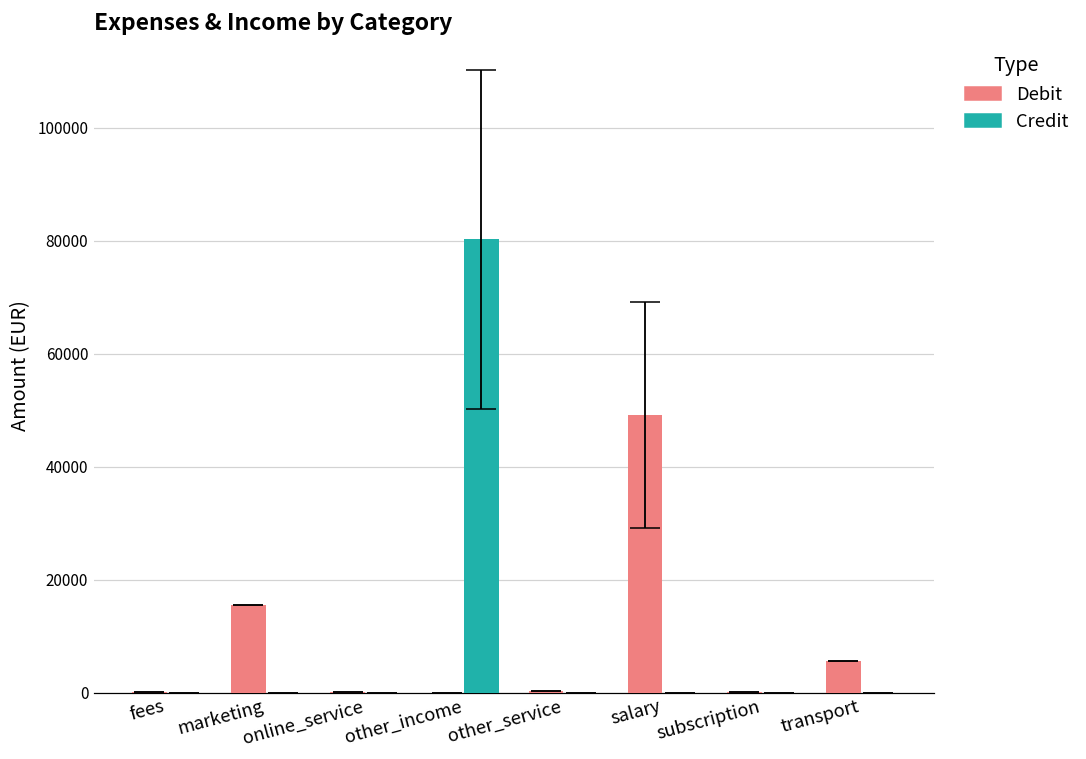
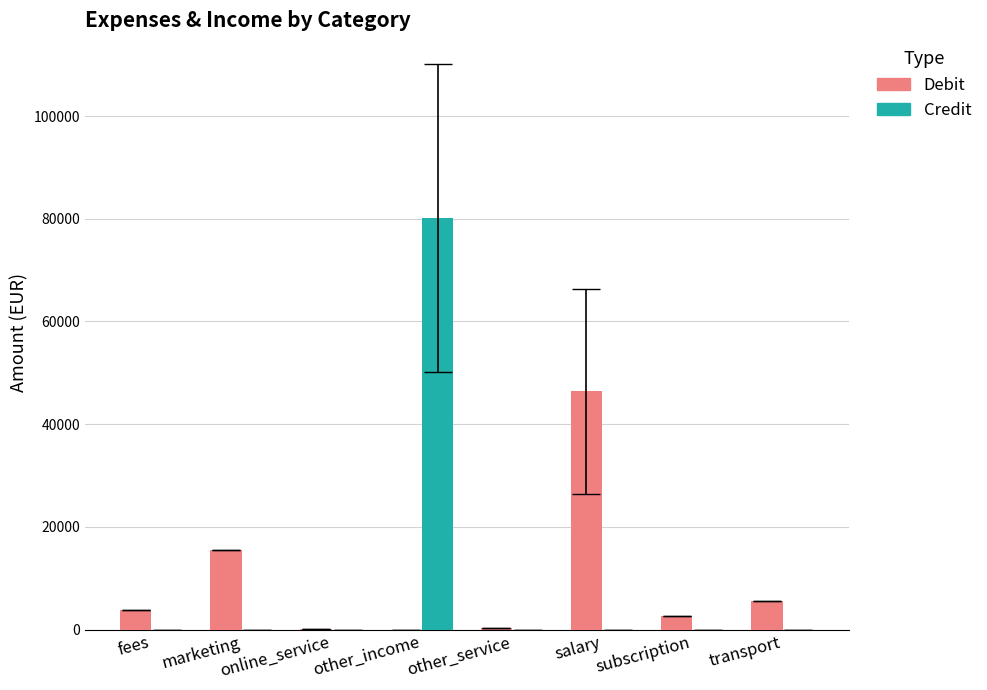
  {
    "Debit": {
-     "fees": 0,
+     "fees": 4000,
      "marketing": 15000,
      "other_income": 0,
-     "salary": 49000,
-     "subscription": 0,
+     "salary": 46000,
+     "subscription": 3000,
      "transport": 6000
    },
    "Credit": {
      "fees": 0,
      "marketing": 0,
      "online_service": 0,
      "other_income": 80000,
      "other_service": 0,
      "salary": 0,
      "subscription": 0,
      "transport": 0
    }
  }
